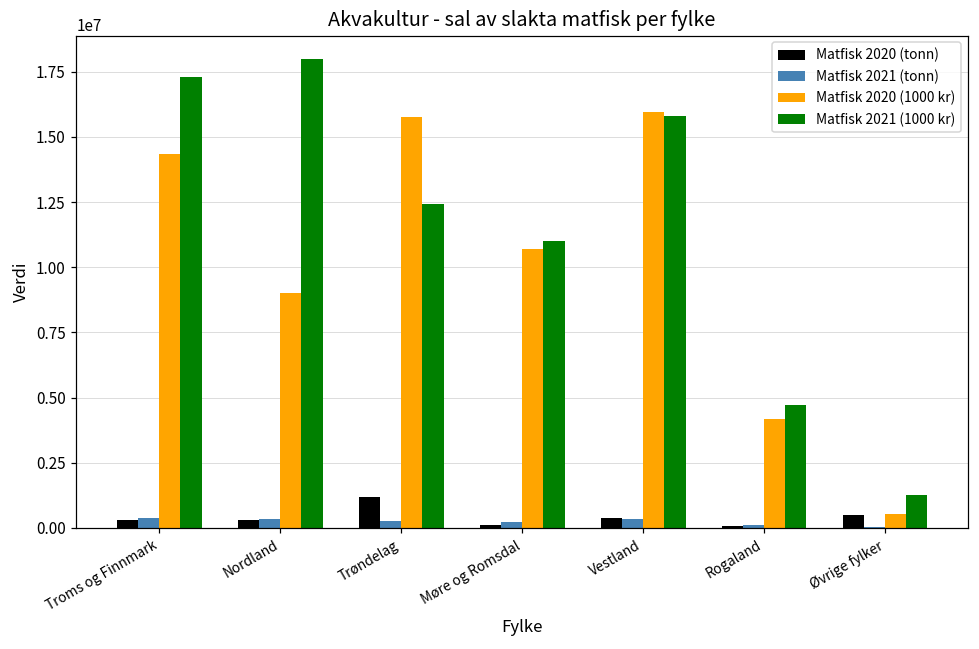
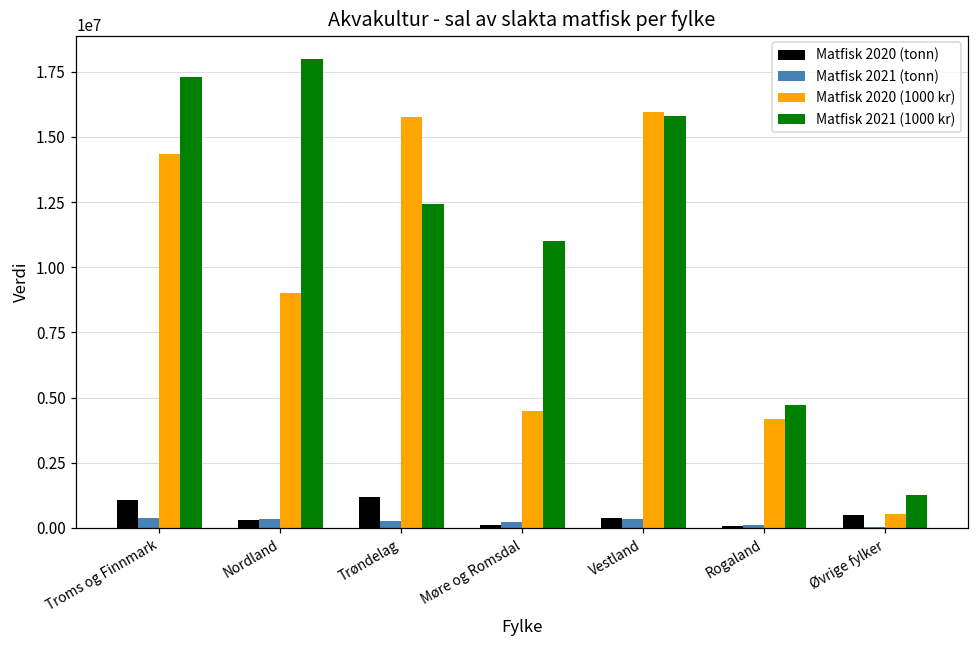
  {
    "Matfisk 2020 (tonn)": {
-     "Troms og Finnmark": 300000,
+     "Troms og Finnmark": 1100000,
      "Nordland": 300000,
      "Trøndelag": 1200000,
      "Vestland": 400000,
      "Øvrige fylker": 500000
    },
    "Matfisk 2021 (tonn)": {
      "Troms og Finnmark": 400000,
      "Nordland": 400000,
      "Trøndelag": 200000,
      "Møre og Romsdal": 200000,
      "Vestland": 300000
    },
    "Matfisk 2020 (1000 kr)": {
      "Troms og Finnmark": 14300000,
      "Nordland": 9000000,
      "Trøndelag": 15800000,
-     "Møre og Romsdal": 10700000,
+     "Møre og Romsdal": 4500000,
      "Vestland": 16000000,
      "Rogaland": 4200000,
      "Øvrige fylker": 500000
    },
    "Matfisk 2021 (1000 kr)": {
      "Troms og Finnmark": 17300000,
      "Nordland": 18000000,
      "Trøndelag": 12400000,
      "Møre og Romsdal": 11000000,
      "Vestland": 15800000,
      "Rogaland": 4700000,
      "Øvrige fylker": 1300000
    }
  }
